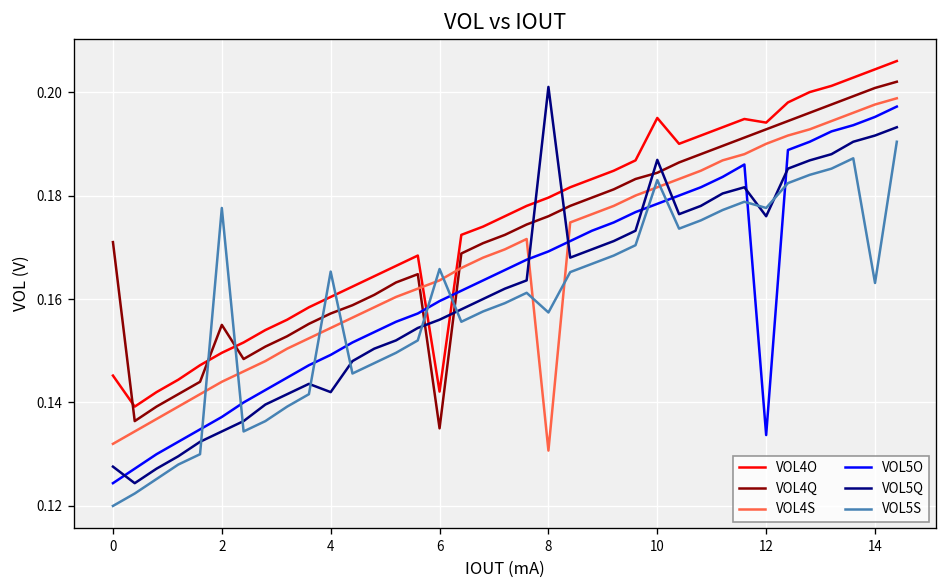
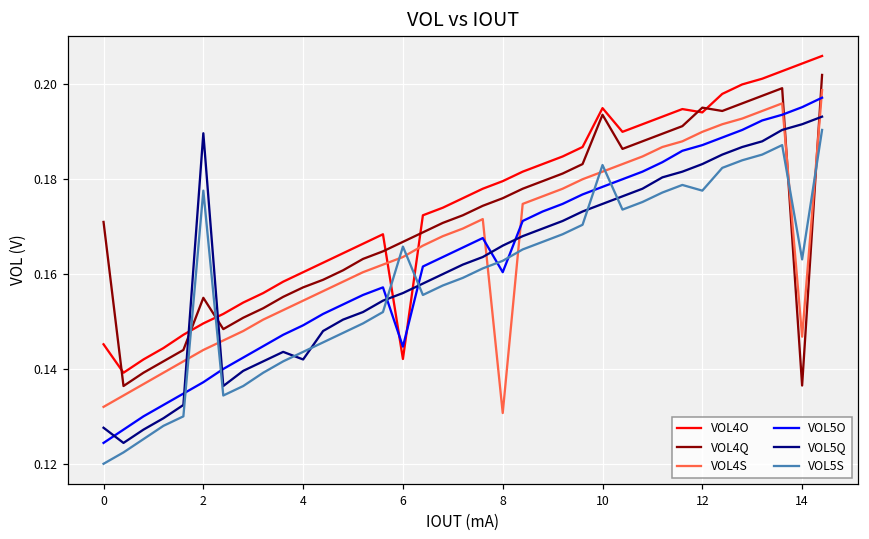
  {
    "VOL4O": {
      "0": 0.145,
      "2": 0.150,
      "4": 0.160,
      "6": 0.142,
      "8": 0.180,
      "10": 0.195,
      "12": 0.194,
      "14": 0.204
    },
    "VOL4Q": {
      "0": 0.171,
      "2": 0.155,
      "4": 0.157,
-     "6": 0.135,
+     "6": 0.167,
      "8": 0.176,
-     "10": 0.184,
-     "12": 0.193,
-     "14": 0.201
+     "10": 0.194,
+     "12": 0.195,
+     "14": 0.137
    },
    "VOL4S": {
      "0": 0.132,
      "2": 0.144,
      "4": 0.154,
      "6": 0.164,
      "8": 0.131,
      "10": 0.182,
      "12": 0.190,
-     "14": 0.198
+     "14": 0.147
    },
    "VOL5O": {
      "0": 0.124,
      "2": 0.137,
      "4": 0.149,
-     "6": 0.160,
-     "8": 0.169,
+     "6": 0.145,
+     "8": 0.160,
      "10": 0.178,
-     "12": 0.134,
+     "12": 0.187,
      "14": 0.195
    },
    "VOL5Q": {
      "0": 0.128,
-     "2": 0.134,
+     "2": 0.190,
      "4": 0.142,
      "6": 0.156,
-     "8": 0.201,
-     "10": 0.187,
-     "12": 0.176,
+     "8": 0.166,
+     "10": 0.175,
+     "12": 0.183,
      "14": 0.192
    },
    "VOL5S": {
      "0": 0.120,
      "2": 0.178,
-     "4": 0.165,
+     "4": 0.144,
      "6": 0.166,
-     "8": 0.157,
+     "8": 0.163,
      "10": 0.183,
      "12": 0.178,
      "14": 0.163
    }
  }
